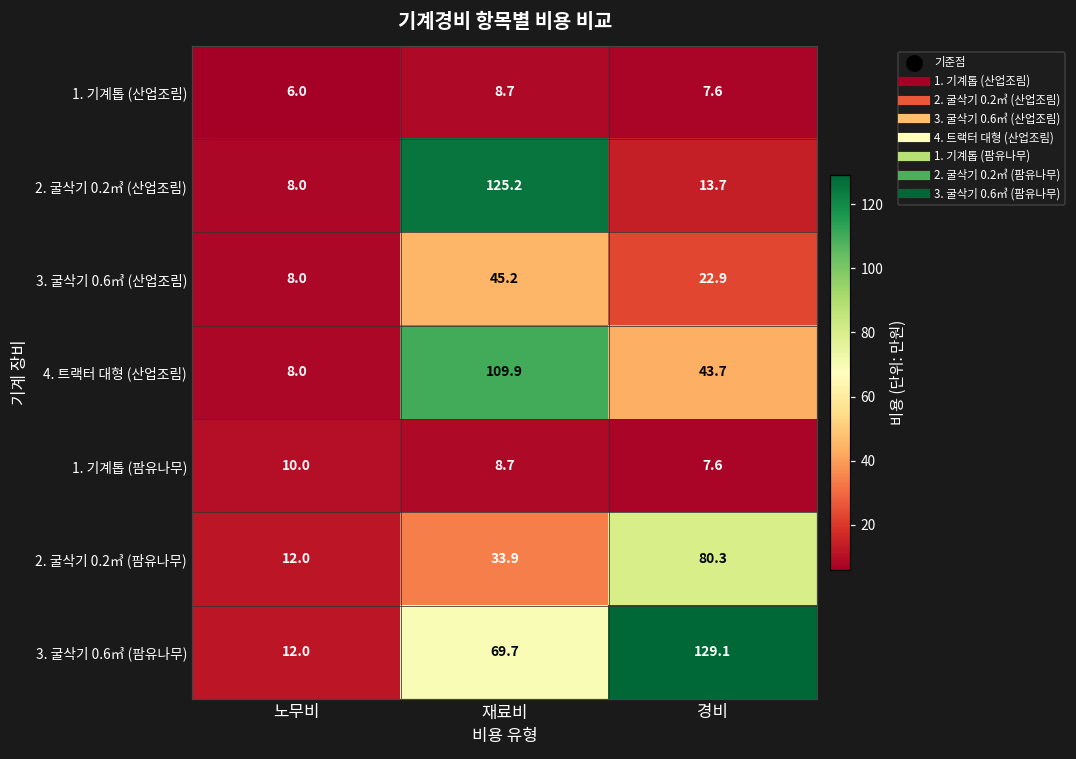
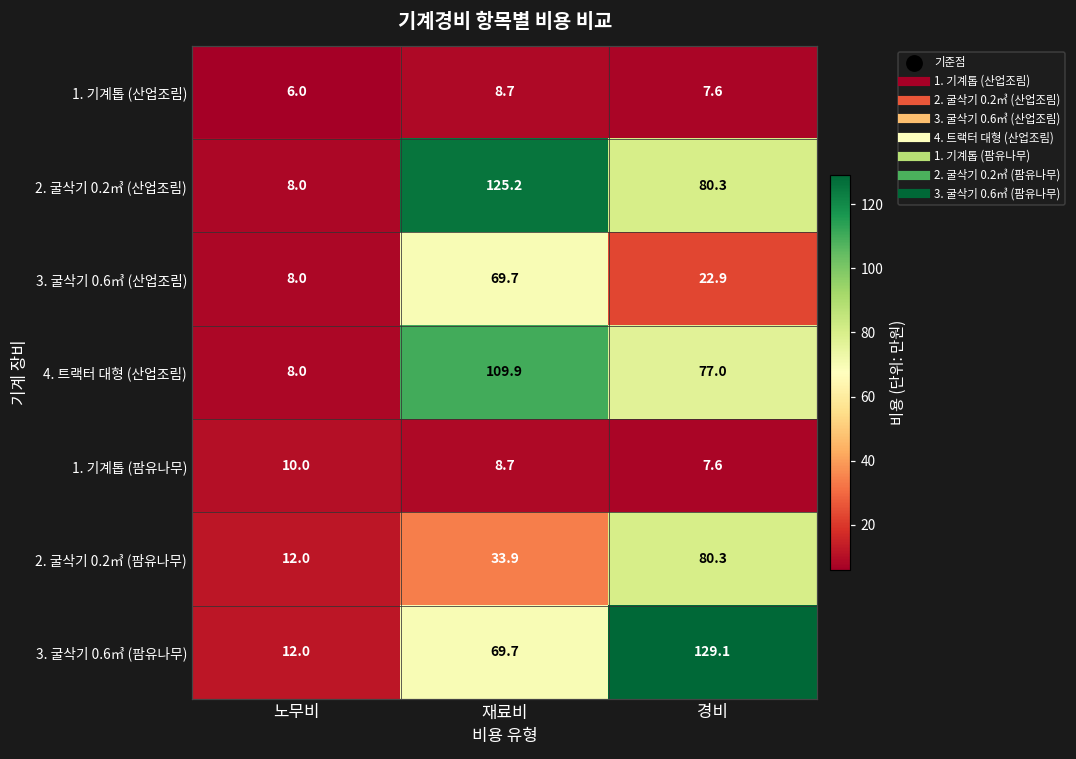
  {
    "1. 기계톱 (산업조림)": {
      "노무비": 6.0,
      "재료비": 8.7,
      "경비": 7.6
    },
    "2. 굴삭기 0.2㎥ (산업조림)": {
      "노무비": 8.0,
      "재료비": 125.2,
-     "경비": 13.7
+     "경비": 80.3
    },
    "3. 굴삭기 0.6㎥ (산업조림)": {
      "노무비": 8.0,
-     "재료비": 45.2,
+     "재료비": 69.7,
      "경비": 22.9
    },
    "4. 트랙터 대형 (산업조림)": {
      "노무비": 8.0,
      "재료비": 109.9,
-     "경비": 43.7
+     "경비": 77.0
    },
    "1. 기계톱 (팜유나무)": {
      "노무비": 10.0,
      "재료비": 8.7,
      "경비": 7.6
    },
    "2. 굴삭기 0.2㎥ (팜유나무)": {
      "노무비": 12.0,
      "재료비": 33.9,
      "경비": 80.3
    },
    "3. 굴삭기 0.6㎥ (팜유나무)": {
      "노무비": 12.0,
      "재료비": 69.7,
      "경비": 129.1
    }
  }
